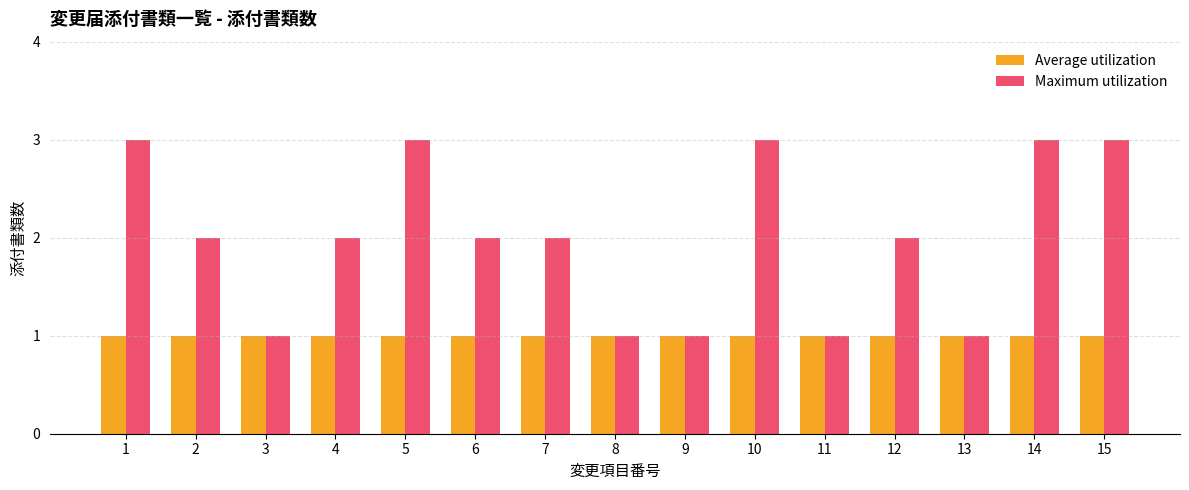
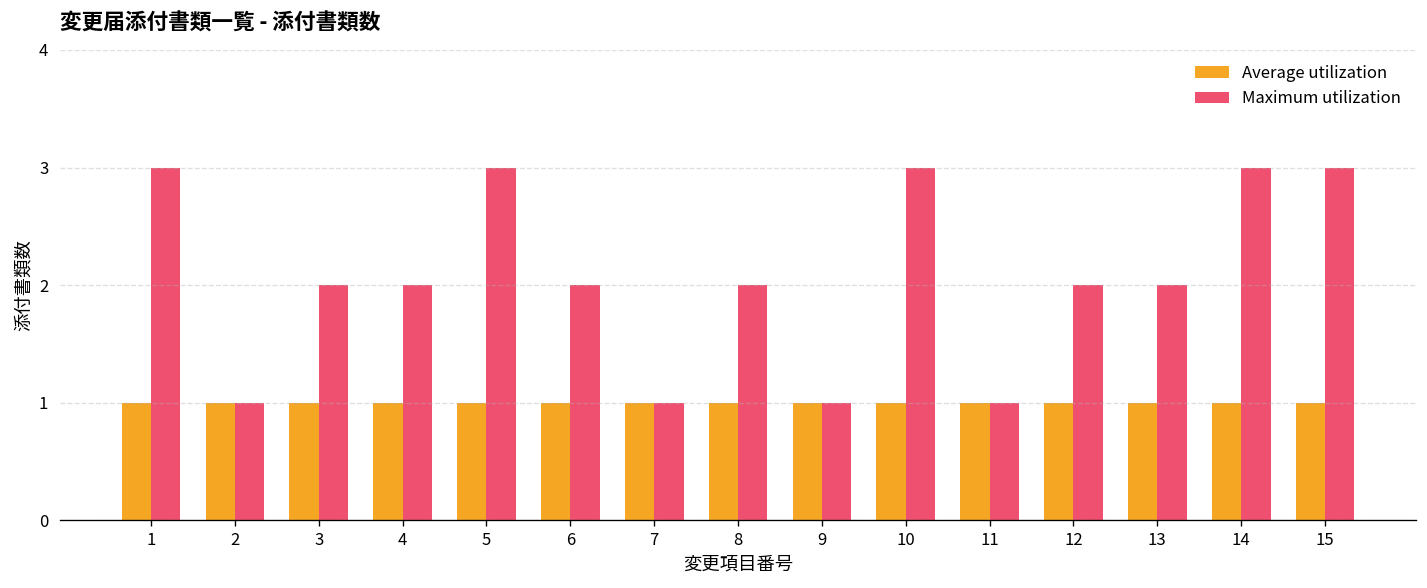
  {
    "Average utilization": {
      "1": 1,
      "2": 1,
      "3": 1,
      "4": 1,
      "5": 1,
      "6": 1,
      "7": 1,
      "8": 1,
      "9": 1,
      "10": 1,
      "11": 1,
      "12": 1,
      "13": 1,
      "14": 1,
      "15": 1
    },
    "Maximum utilization": {
      "1": 3,
-     "2": 2,
-     "3": 1,
+     "2": 1,
+     "3": 2,
      "4": 2,
      "5": 3,
      "6": 2,
-     "7": 2,
-     "8": 1,
+     "7": 1,
+     "8": 2,
      "9": 1,
      "10": 3,
      "11": 1,
      "12": 2,
-     "13": 1,
+     "13": 2,
      "14": 3,
      "15": 3
    }
  }
